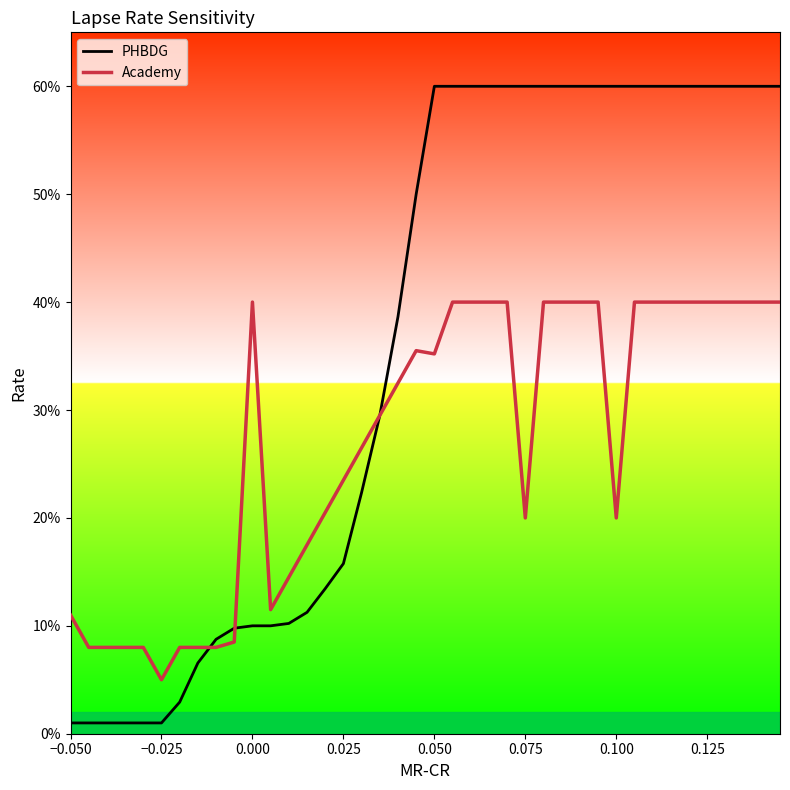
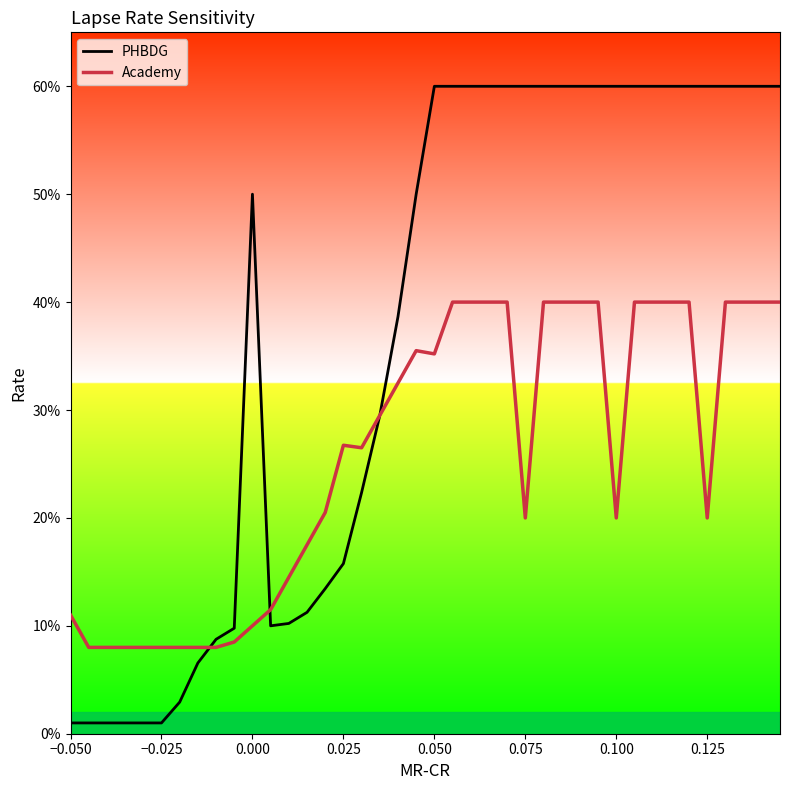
  {
    "PHBDG": {
-     "0.000": "10.0%",
+     "0.000": "50.0%",
      "0.025": "15.8%",
      "0.050": "60.0%",
      "0.075": "60.0%",
      "0.100": "60.0%",
      "0.125": "60.0%"
    },
    "Academy": {
      "−0.050": "11.0%",
-     "−0.025": "5.0%",
-     "0.000": "40.0%",
-     "0.025": "23.5%",
+     "−0.025": "8.0%",
+     "0.000": "10.0%",
+     "0.025": "26.7%",
      "0.050": "35.2%",
      "0.075": "20.0%",
      "0.100": "20.0%",
-     "0.125": "40.0%"
+     "0.125": "20.0%"
    }
  }
